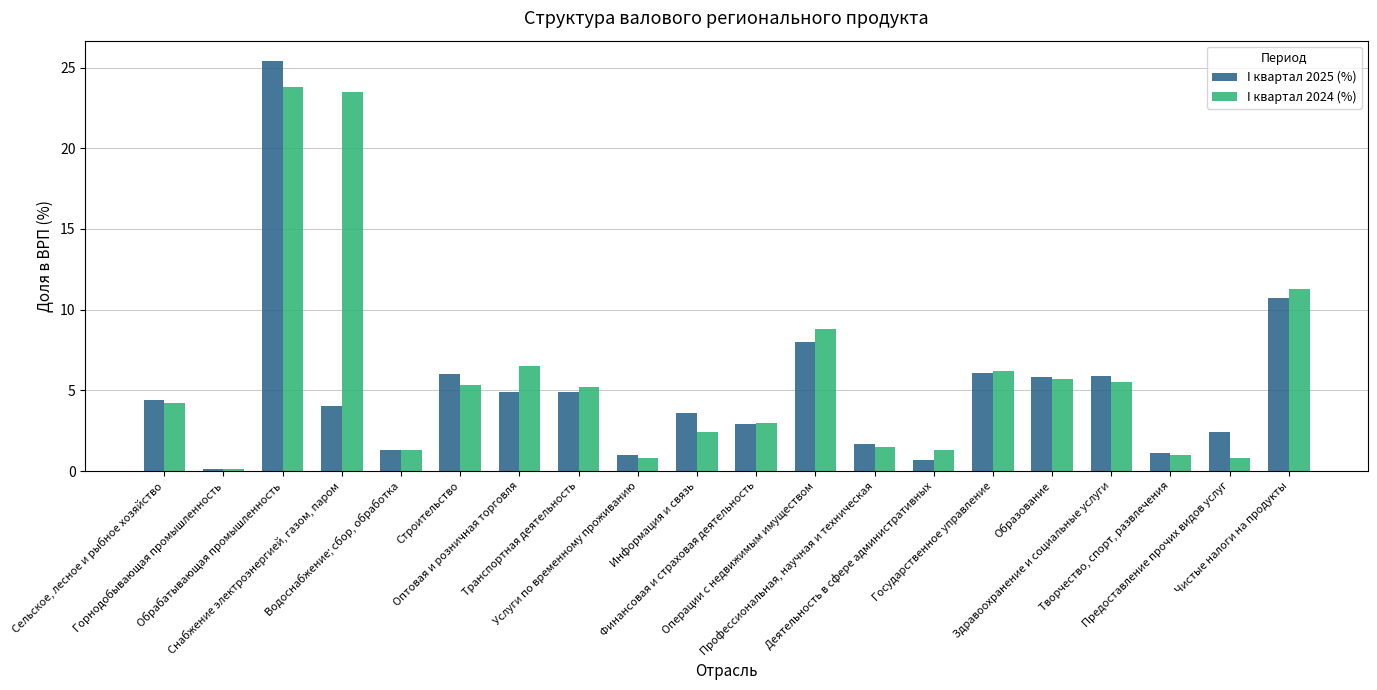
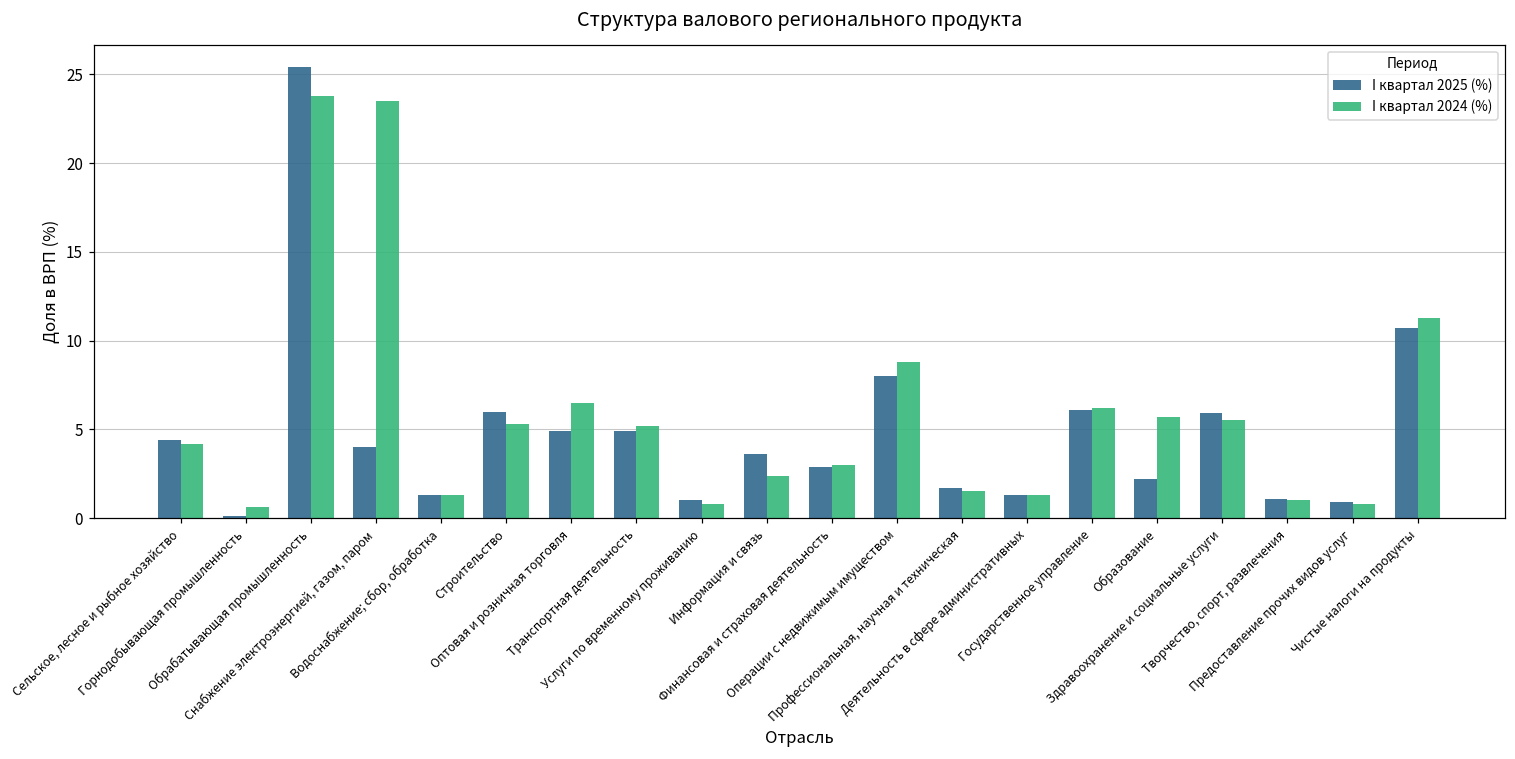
  {
    "I квартал 2025 (%)": {
      "Сельское, лесное и рыбное хозяйство": 4.4,
      "Обрабатывающая промышленность": 25.4,
      "Снабжение электроэнергией, газом, паром": 4.0,
      "Водоснабжение; сбор, обработка": 1.3,
      "Строительство": 6.0,
      "Оптовая и розничная торговля": 4.9,
      "Транспортная деятельность": 4.9,
      "Услуги по временному проживанию": 1.0,
      "Информация и связь": 3.6,
      "Финансовая и страховая деятельность": 2.9,
      "Операции с недвижимым имуществом": 8.0,
      "Профессиональная, научная и техническая": 1.7,
-     "Деятельность в сфере административных": 0.7,
+     "Деятельность в сфере административных": 1.3,
      "Государственное управление": 6.1,
-     "Образование": 5.8,
+     "Образование": 2.2,
      "Здравоохранение и социальные услуги": 5.9,
      "Творчество, спорт, развлечения": 1.1,
-     "Предоставление прочих видов услуг": 2.4,
+     "Предоставление прочих видов услуг": 0.9,
      "Чистые налоги на продукты": 10.7
    },
    "I квартал 2024 (%)": {
      "Сельское, лесное и рыбное хозяйство": 4.2,
-     "Горнодобывающая промышленность": 0.1,
+     "Горнодобывающая промышленность": 0.6,
      "Обрабатывающая промышленность": 23.8,
      "Снабжение электроэнергией, газом, паром": 23.5,
      "Водоснабжение; сбор, обработка": 1.3,
      "Строительство": 5.3,
      "Оптовая и розничная торговля": 6.5,
      "Транспортная деятельность": 5.2,
      "Услуги по временному проживанию": 0.8,
      "Информация и связь": 2.4,
      "Финансовая и страховая деятельность": 3.0,
      "Операции с недвижимым имуществом": 8.8,
      "Профессиональная, научная и техническая": 1.5,
      "Деятельность в сфере административных": 1.3,
      "Государственное управление": 6.2,
      "Образование": 5.7,
      "Здравоохранение и социальные услуги": 5.5,
      "Творчество, спорт, развлечения": 1.0,
      "Предоставление прочих видов услуг": 0.8,
      "Чистые налоги на продукты": 11.3
    }
  }
